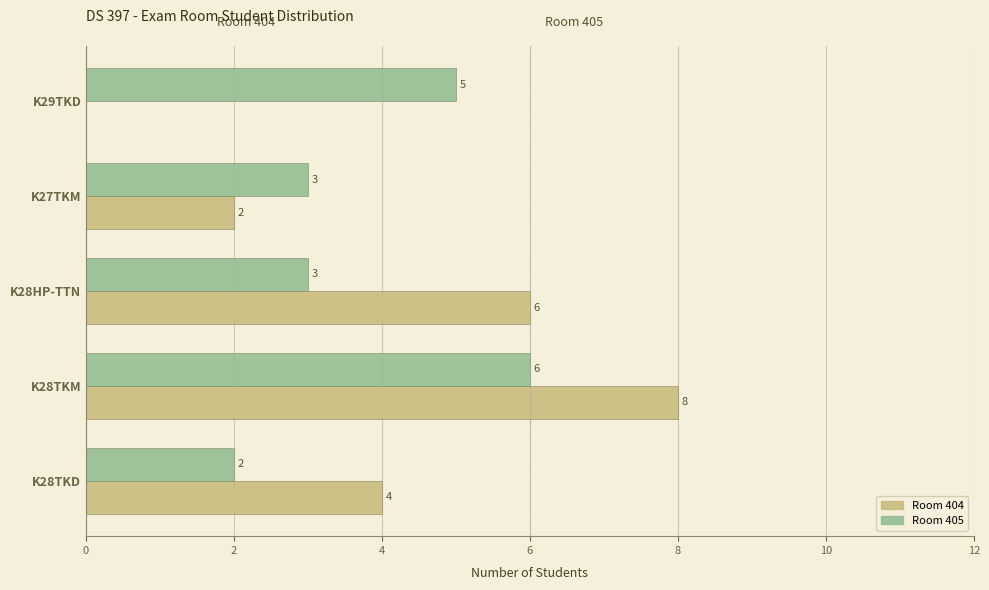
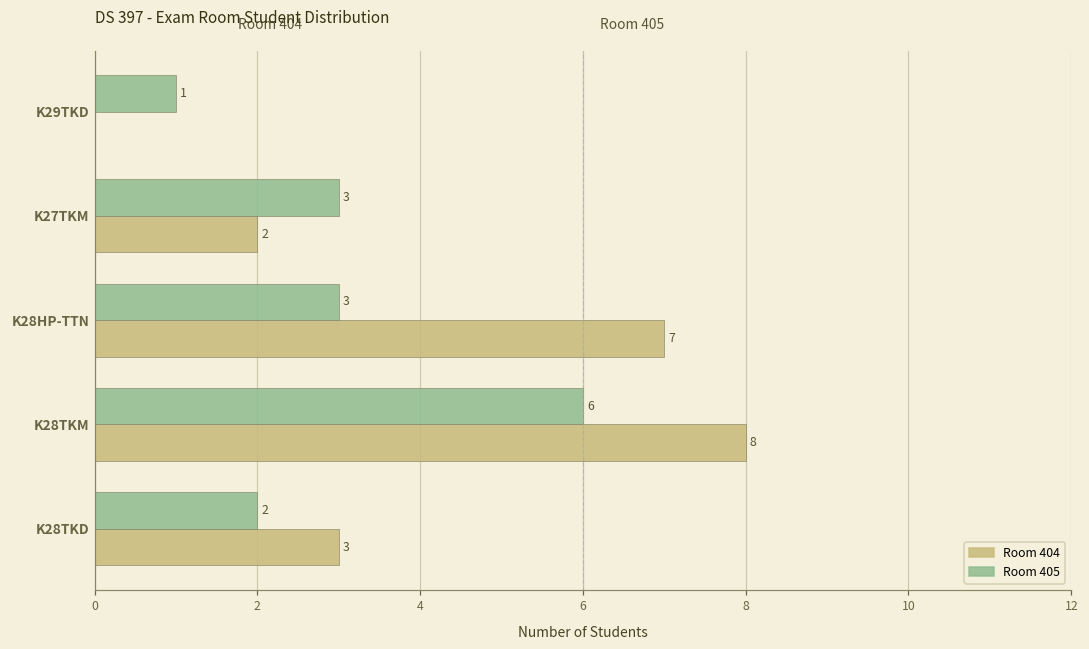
  {
    "Room 404": {
      "K27TKM": 2,
-     "K28HP-TTN": 6,
+     "K28HP-TTN": 7,
      "K28TKM": 8,
-     "K28TKD": 4
+     "K28TKD": 3
    },
    "Room 405": {
-     "K29TKD": 5,
+     "K29TKD": 1,
      "K27TKM": 3,
      "K28HP-TTN": 3,
      "K28TKM": 6,
      "K28TKD": 2
    }
  }
